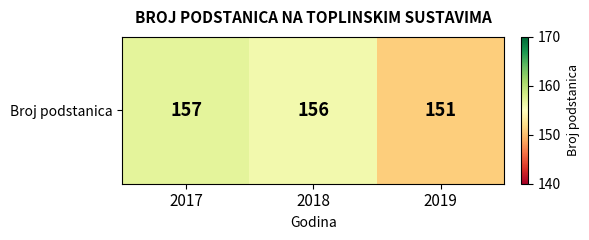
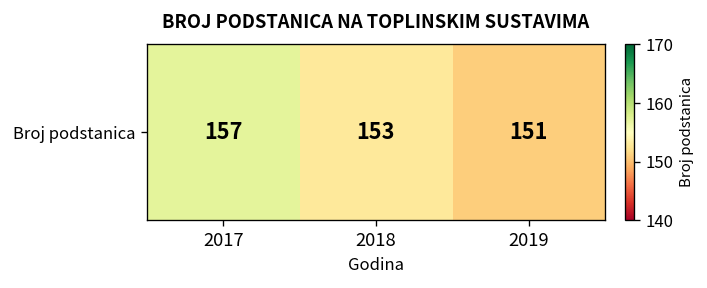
  {
    "Broj podstanica": {
      "2017": 157,
-     "2018": 156,
+     "2018": 153,
      "2019": 151
    }
  }
